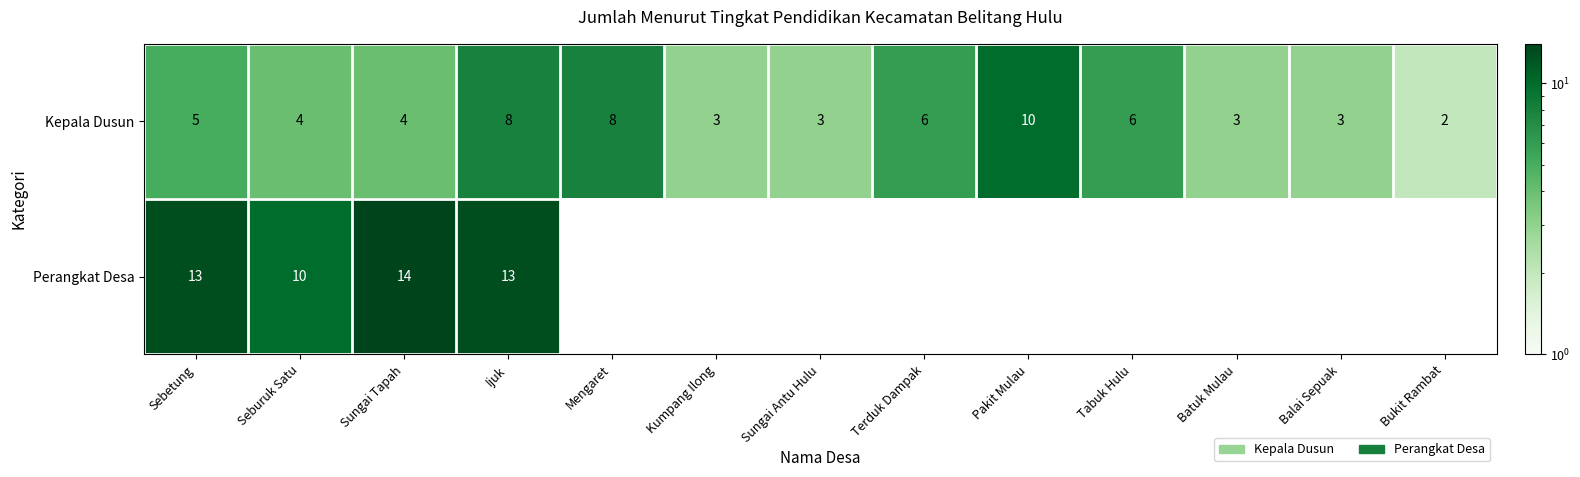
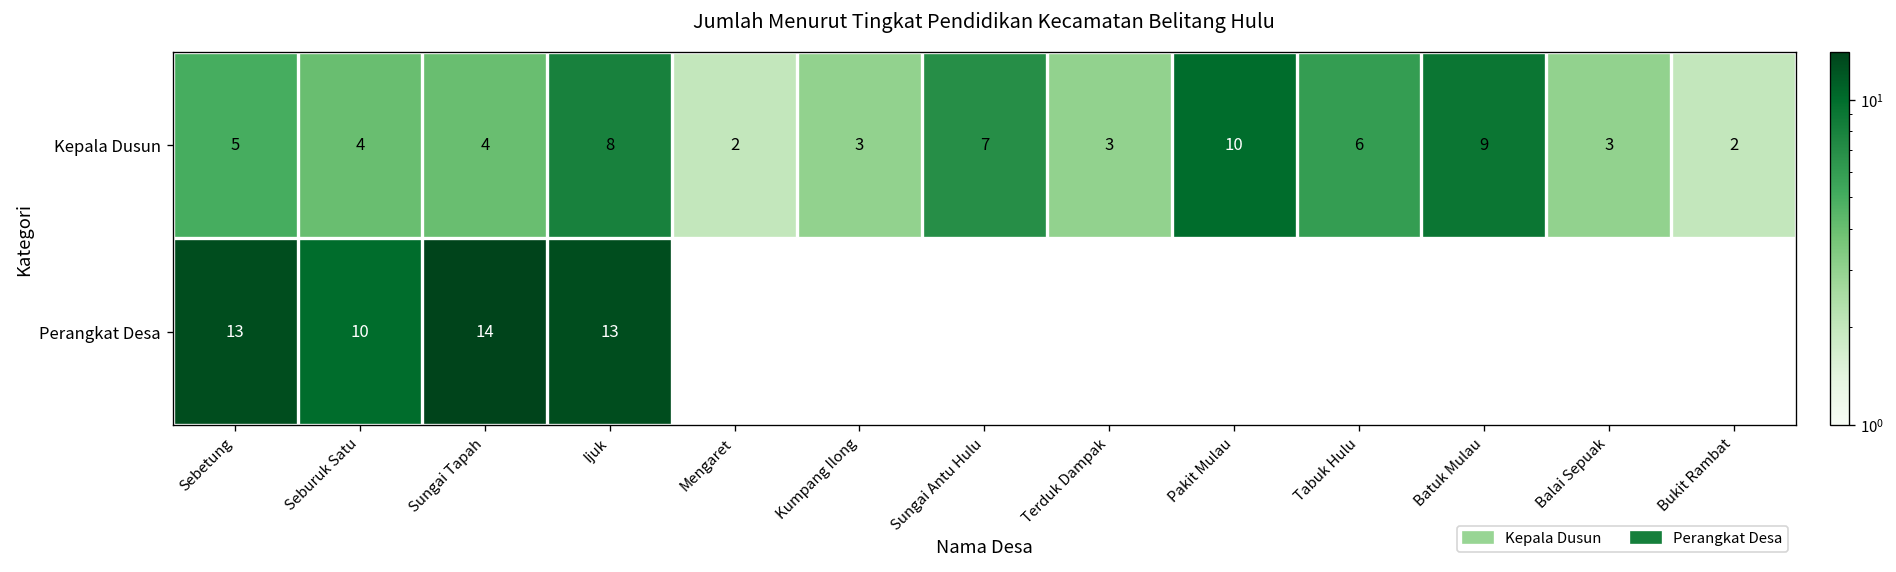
  {
    "Kepala Dusun": {
      "Sebetung": 5,
      "Seburuk Satu": 4,
      "Sungai Tapah": 4,
      "Ijuk": 8,
-     "Mengaret": 8,
+     "Mengaret": 2,
      "Kumpang Ilong": 3,
-     "Sungai Antu Hulu": 3,
-     "Terduk Dampak": 6,
+     "Sungai Antu Hulu": 7,
+     "Terduk Dampak": 3,
      "Pakit Mulau": 10,
      "Tabuk Hulu": 6,
-     "Batuk Mulau": 3,
+     "Batuk Mulau": 9,
      "Balai Sepuak": 3,
      "Bukit Rambat": 2
    },
    "Perangkat Desa": {
      "Sebetung": 13,
      "Seburuk Satu": 10,
      "Sungai Tapah": 14,
      "Ijuk": 13
    }
  }
